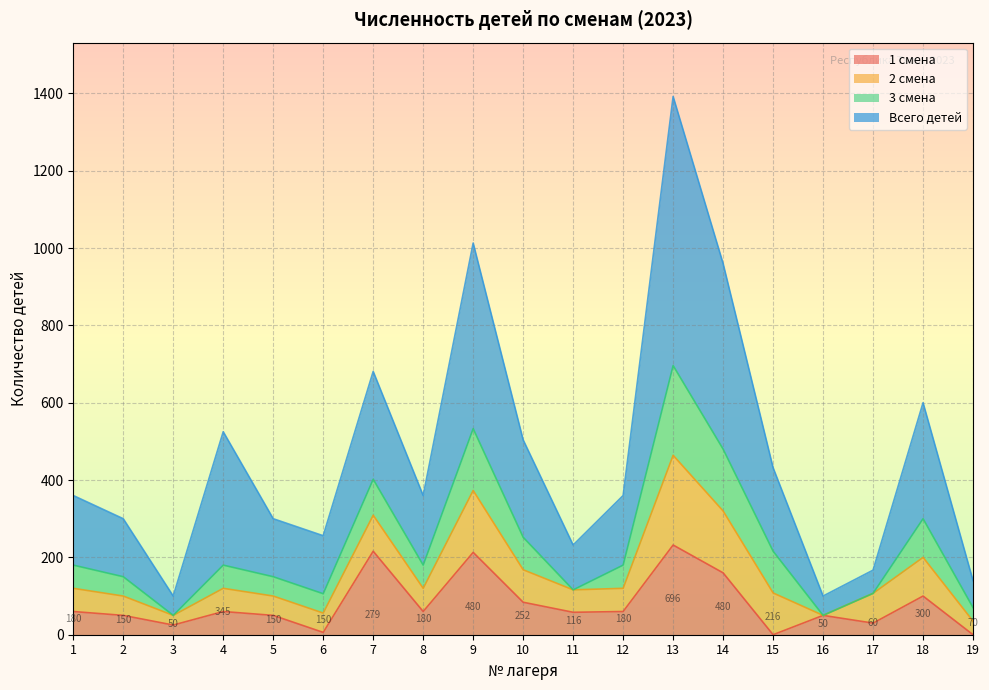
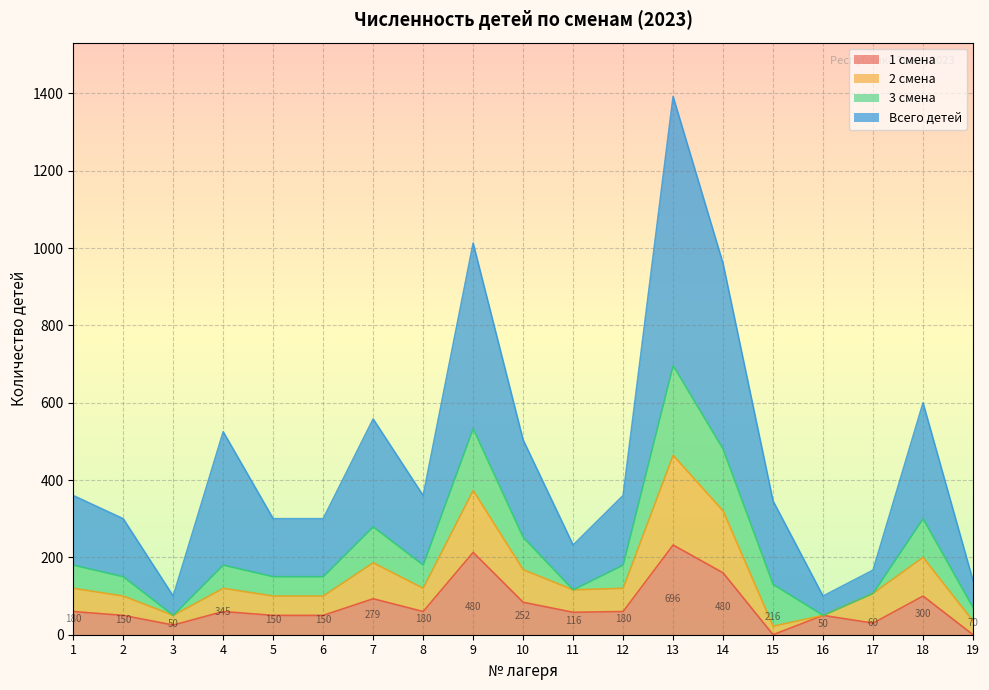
  {
    "1 смена": {
-     "6": 10,
-     "7": 220,
+     "6": 50,
+     "7": 90,
      "9": 210,
      "13": 230,
      "14": 160,
      "19": 0
    },
    "2 смена": {
      "1": 60,
      "2": 50,
      "4": 60,
      "5": 50,
      "7": 90,
      "8": 60,
      "9": 160,
      "10": 80,
      "12": 60,
      "13": 230,
      "14": 160,
-     "15": 110,
+     "15": 20,
      "18": 100
    },
    "3 смена": {
      "1": 60,
      "2": 50,
      "4": 60,
      "5": 50,
      "6": 50,
      "7": 90,
      "8": 60,
      "9": 160,
      "10": 80,
      "12": 60,
      "13": 230,
      "14": 160,
      "15": 110,
      "18": 100,
      "19": 40
    },
    "Всего детей": {
      "1": 180,
      "2": 150,
      "3": 100,
      "4": 350,
      "5": 150,
      "6": 150,
      "7": 280,
      "8": 180,
      "9": 480,
      "10": 250,
      "11": 120,
      "12": 180,
      "13": 700,
      "14": 480,
      "15": 220,
      "16": 100,
      "17": 60,
      "18": 300,
      "19": 70
    }
  }
